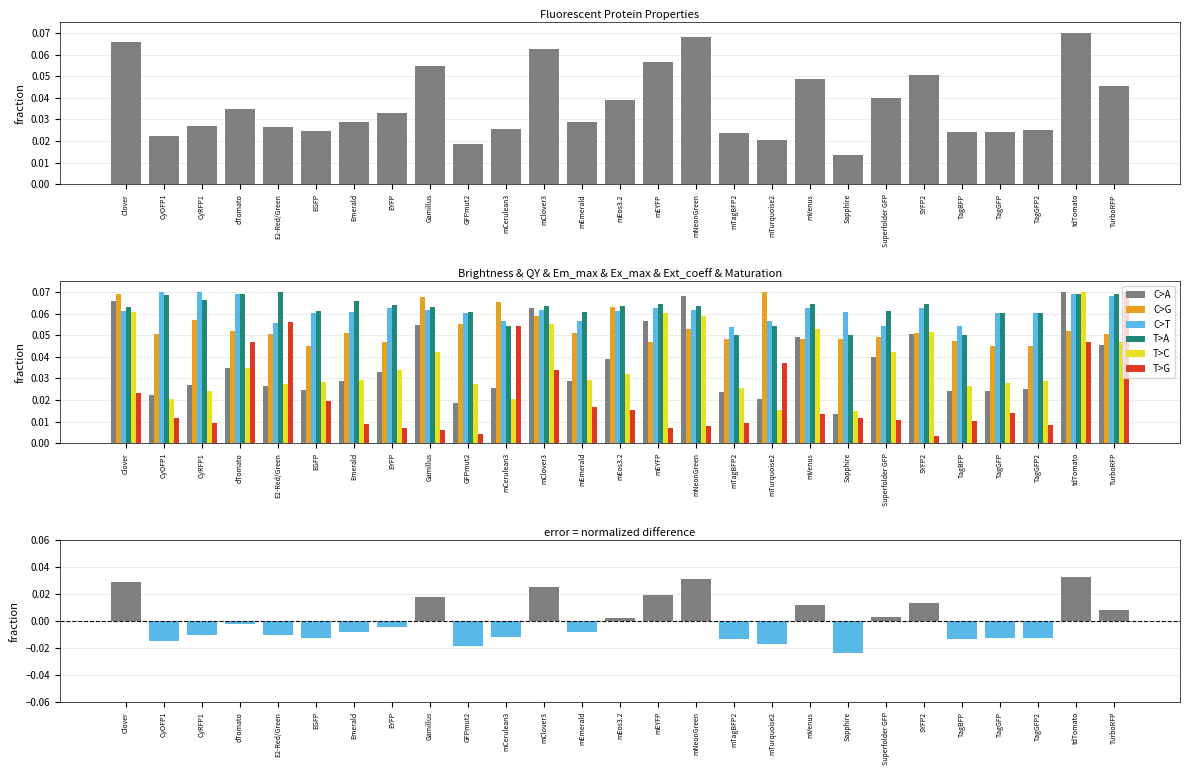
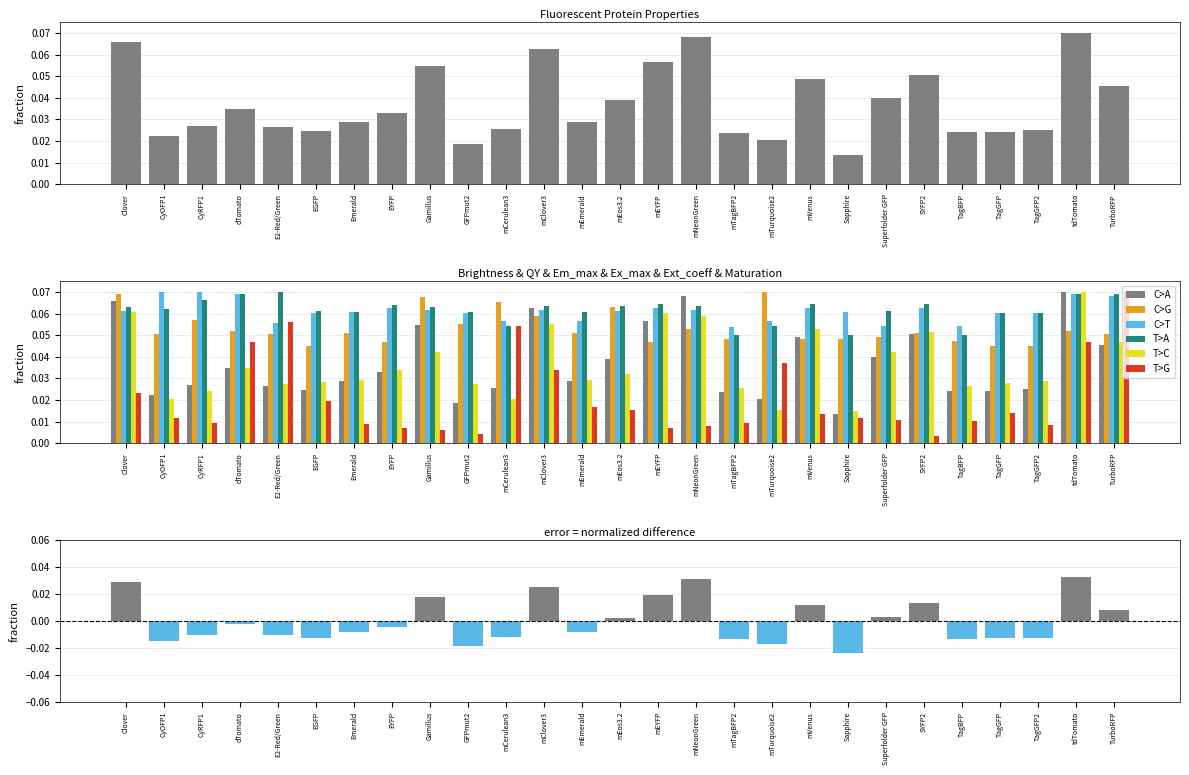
  {
    "Brightness & QY & Em_max & Ex_max & Ext_coeff & Maturation": {
      "T>A": {
        "Clover": 0.063,
-       "CyOFP1": 0.069,
+       "CyOFP1": 0.062,
        "CyRFP1": 0.066,
        "dTomato": 0.069,
        "E2-Red/Green": 0.070,
        "EGFP": 0.061,
-       "Emerald": 0.066,
+       "Emerald": 0.061,
        "EYFP": 0.064,
        "Gamillus": 0.063,
        "GFPmut2": 0.061,
        "mCerulean3": 0.054,
        "mClover3": 0.063,
        "mEmerald": 0.061,
        "mEos3.2": 0.063,
        "mEYFP": 0.064,
        "mNeonGreen": 0.063,
        "mTagBFP2": 0.050,
        "mTurquoise2": 0.054,
        "mVenus": 0.064,
        "Sapphire": 0.050,
        "Superfolder GFP": 0.061,
        "SYFP2": 0.064,
        "TagBFP": 0.050,
        "TagGFP": 0.060,
        "TagGFP2": 0.060,
        "tdTomato": 0.069,
        "TurboRFP": 0.069
      }
    }
  }
